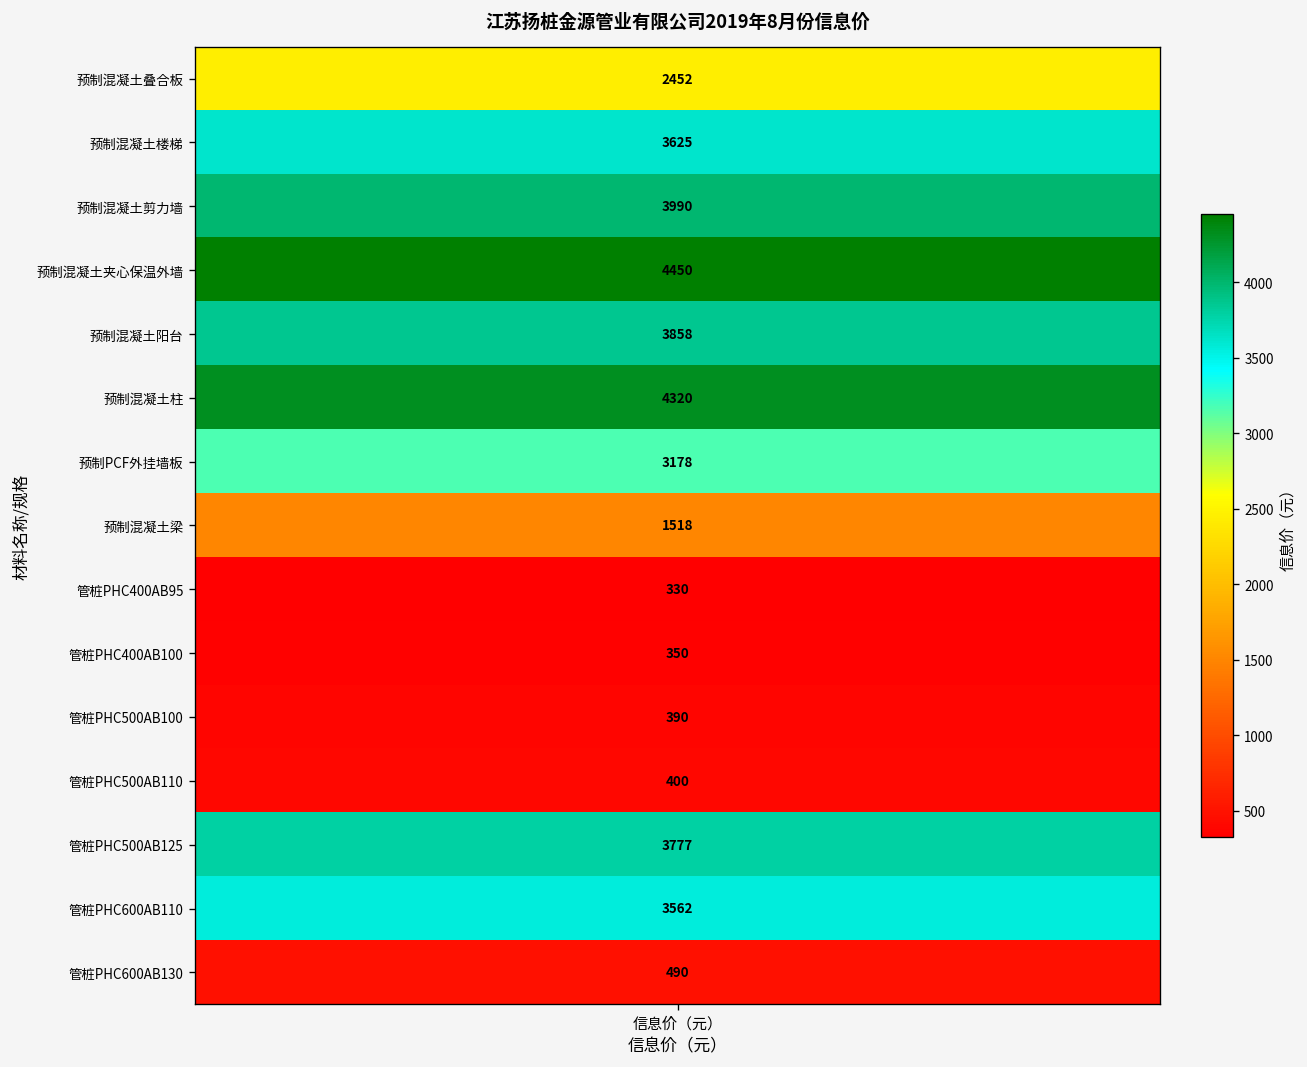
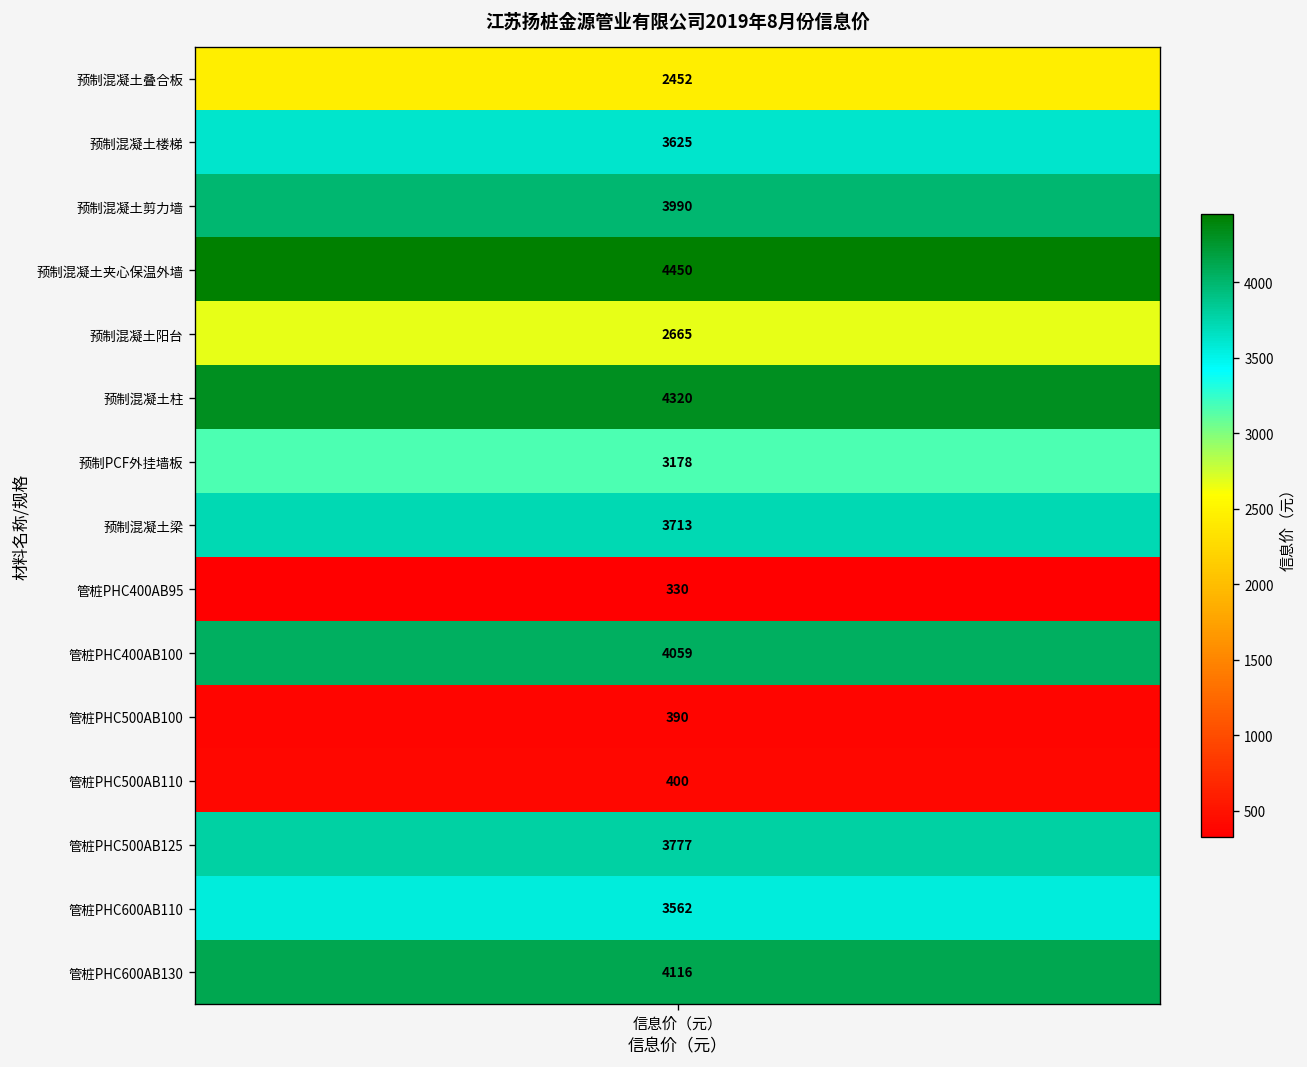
  {
    "预制混凝土叠合板": {
      "信息价（元）": 2452
    },
    "预制混凝土楼梯": {
      "信息价（元）": 3625
    },
    "预制混凝土剪力墙": {
      "信息价（元）": 3990
    },
    "预制混凝土夹心保温外墙": {
      "信息价（元）": 4450
    },
    "预制混凝土阳台": {
-     "信息价（元）": 3858
+     "信息价（元）": 2665
    },
    "预制混凝土柱": {
      "信息价（元）": 4320
    },
    "预制PCF外挂墙板": {
      "信息价（元）": 3178
    },
    "预制混凝土梁": {
-     "信息价（元）": 1518
+     "信息价（元）": 3713
    },
    "管桩PHC400AB95": {
      "信息价（元）": 330
    },
    "管桩PHC400AB100": {
-     "信息价（元）": 350
+     "信息价（元）": 4059
    },
    "管桩PHC500AB100": {
      "信息价（元）": 390
    },
    "管桩PHC500AB110": {
      "信息价（元）": 400
    },
    "管桩PHC500AB125": {
      "信息价（元）": 3777
    },
    "管桩PHC600AB110": {
      "信息价（元）": 3562
    },
    "管桩PHC600AB130": {
-     "信息价（元）": 490
+     "信息价（元）": 4116
    }
  }
